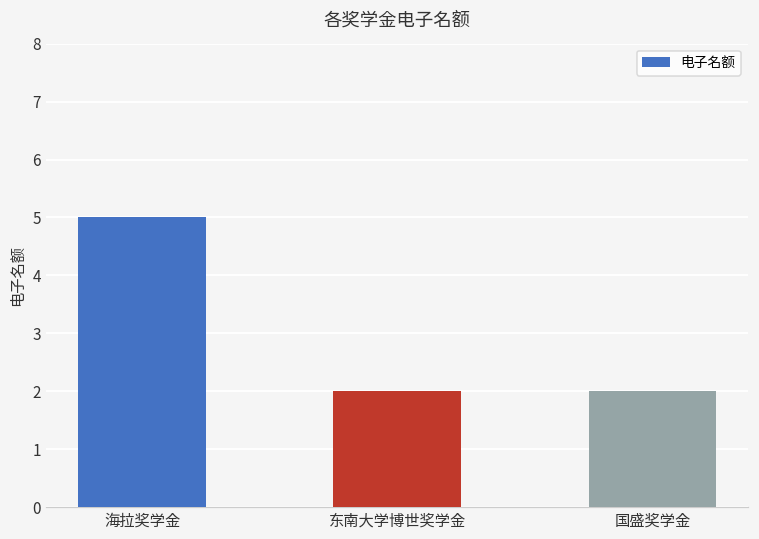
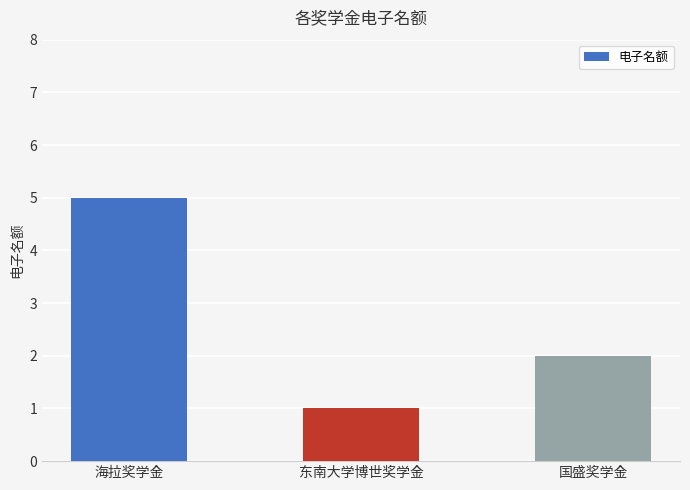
  {
    "海拉奖学金": 5,
-   "东南大学博世奖学金": 2,
+   "东南大学博世奖学金": 1,
    "国盛奖学金": 2
  }
